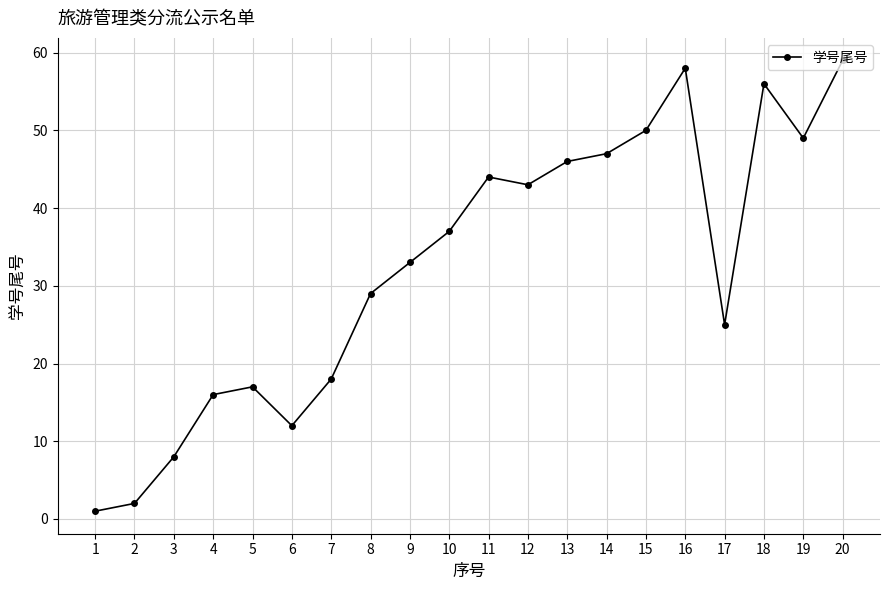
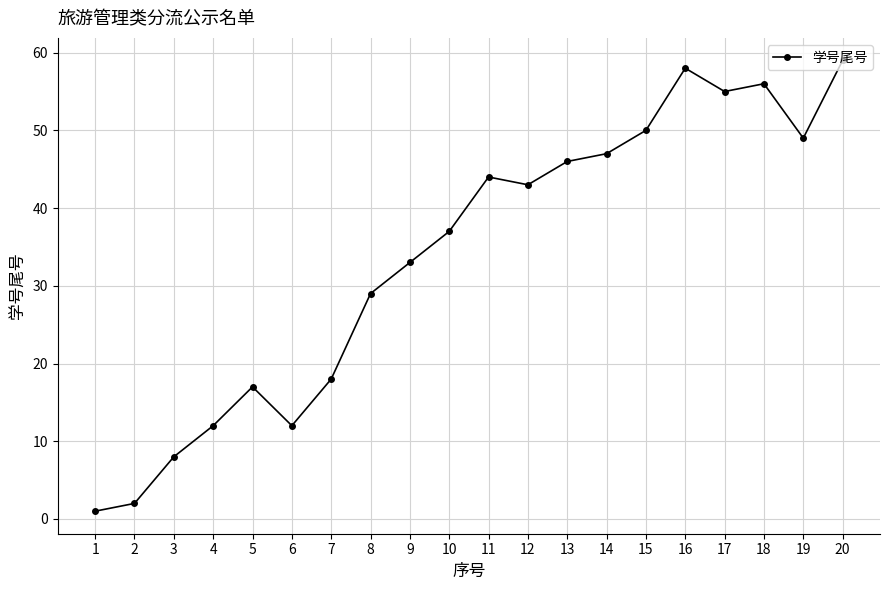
  {
    "1": 1,
    "2": 2,
    "3": 8,
-   "4": 16,
+   "4": 12,
    "5": 17,
    "6": 12,
    "7": 18,
    "8": 29,
    "9": 33,
    "10": 37,
    "11": 44,
    "12": 43,
    "13": 46,
    "14": 47,
    "15": 50,
    "16": 58,
-   "17": 25,
+   "17": 55,
    "18": 56,
    "19": 49
  }
